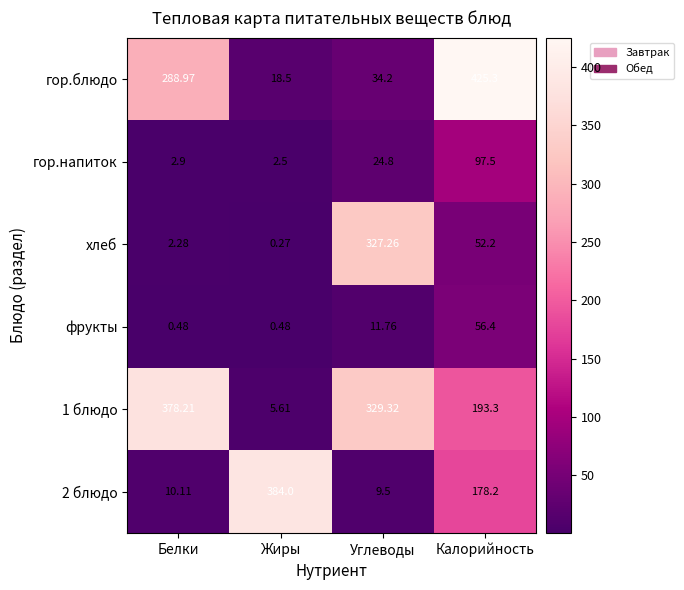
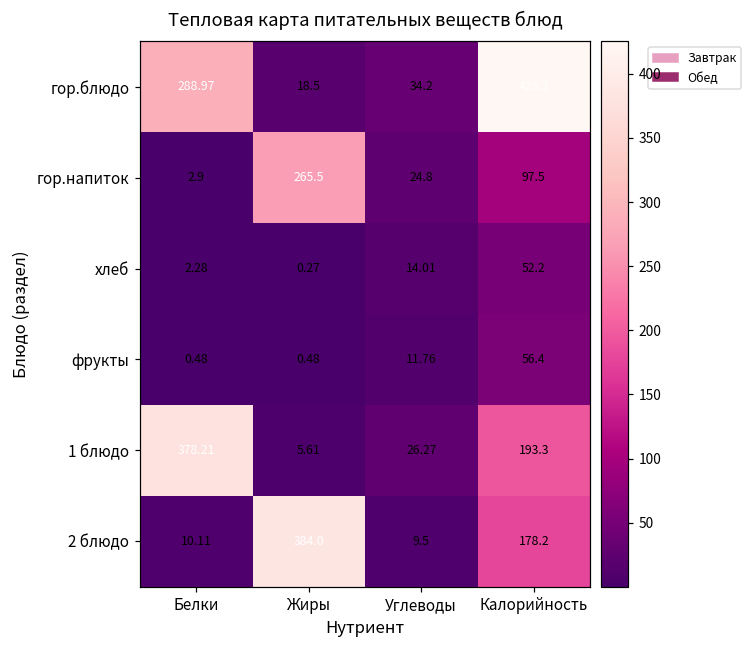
  {
    "гор.блюдо": {
      "Белки": 288.97,
      "Жиры": 18.5,
      "Углеводы": 34.2
    },
    "гор.напиток": {
      "Белки": 2.9,
-     "Жиры": 2.5,
+     "Жиры": 265.5,
      "Углеводы": 24.8,
      "Калорийность": 97.5
    },
    "хлеб": {
      "Белки": 2.28,
      "Жиры": 0.27,
-     "Углеводы": 327.26,
+     "Углеводы": 14.01,
      "Калорийность": 52.2
    },
    "фрукты": {
      "Белки": 0.48,
      "Жиры": 0.48,
      "Углеводы": 11.76,
      "Калорийность": 56.4
    },
    "1 блюдо": {
      "Жиры": 5.61,
-     "Углеводы": 329.32,
+     "Углеводы": 26.27,
      "Калорийность": 193.3
    },
    "2 блюдо": {
      "Белки": 10.11,
      "Углеводы": 9.5,
      "Калорийность": 178.2
    }
  }
